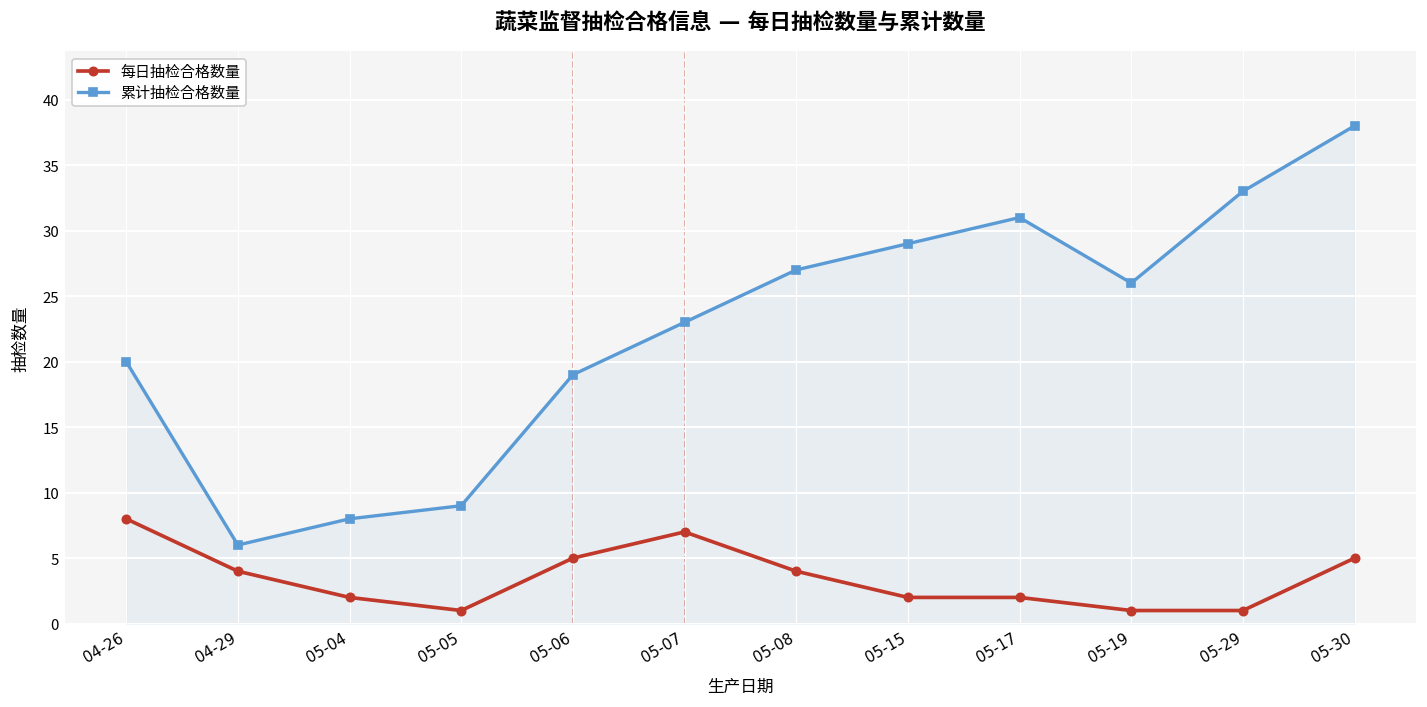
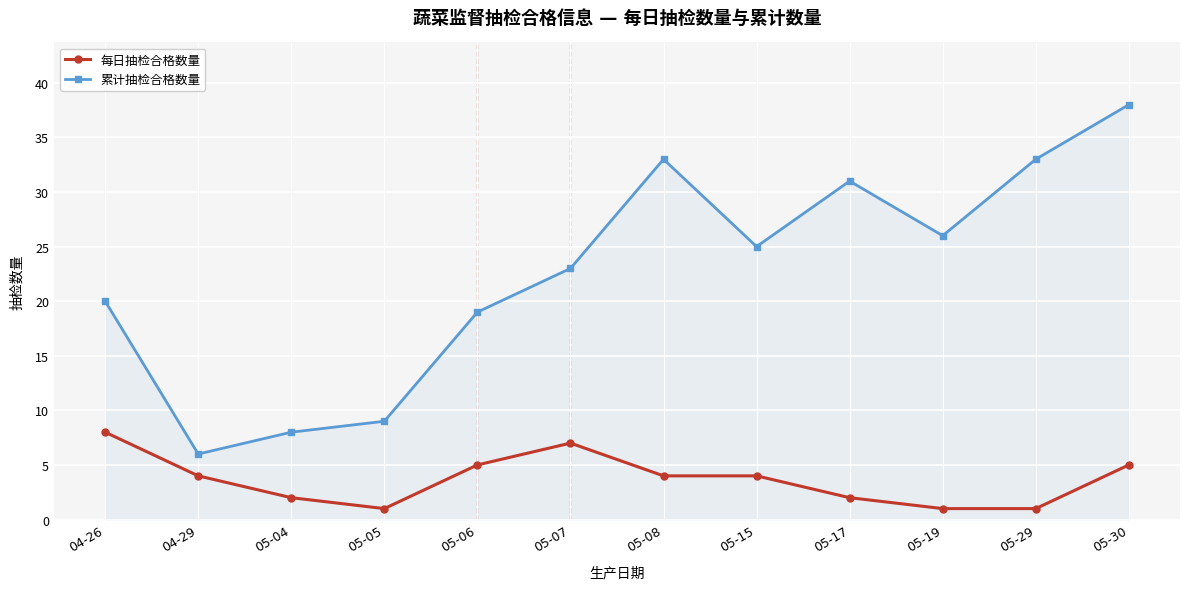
  {
    "每日抽检合格数量": {
      "04-26": 8,
      "04-29": 4,
      "05-04": 2,
      "05-05": 1,
      "05-06": 5,
      "05-07": 7,
      "05-08": 4,
-     "05-15": 2,
+     "05-15": 4,
      "05-17": 2,
      "05-19": 1,
      "05-29": 1,
      "05-30": 5
    },
    "累计抽检合格数量": {
      "04-26": 20,
      "04-29": 6,
      "05-04": 8,
      "05-05": 9,
      "05-06": 19,
      "05-07": 23,
-     "05-08": 27,
-     "05-15": 29,
+     "05-08": 33,
+     "05-15": 25,
      "05-17": 31,
      "05-19": 26,
      "05-29": 33,
      "05-30": 38
    }
  }
